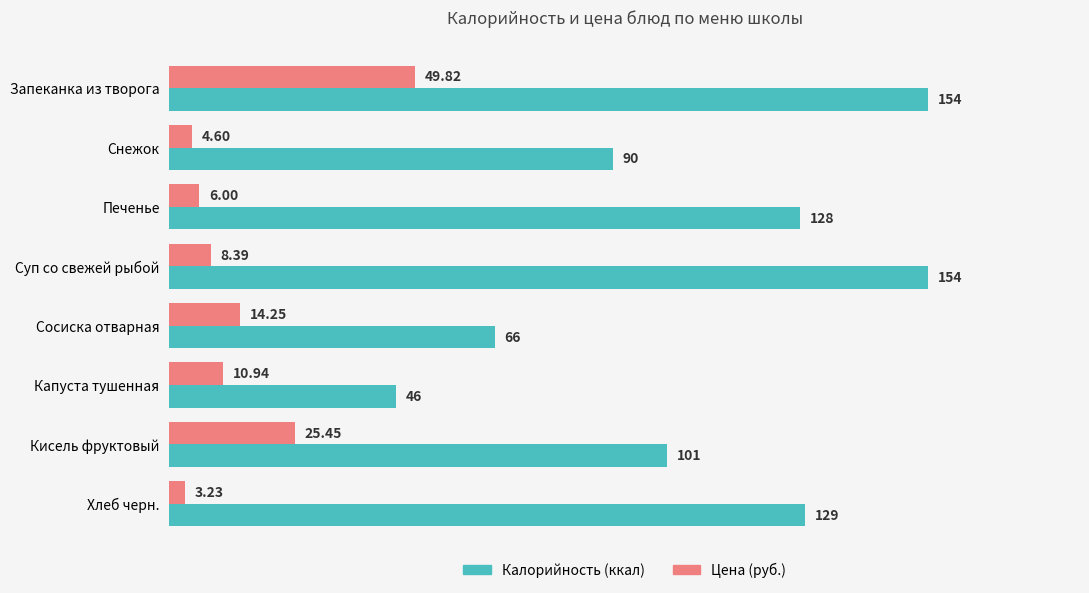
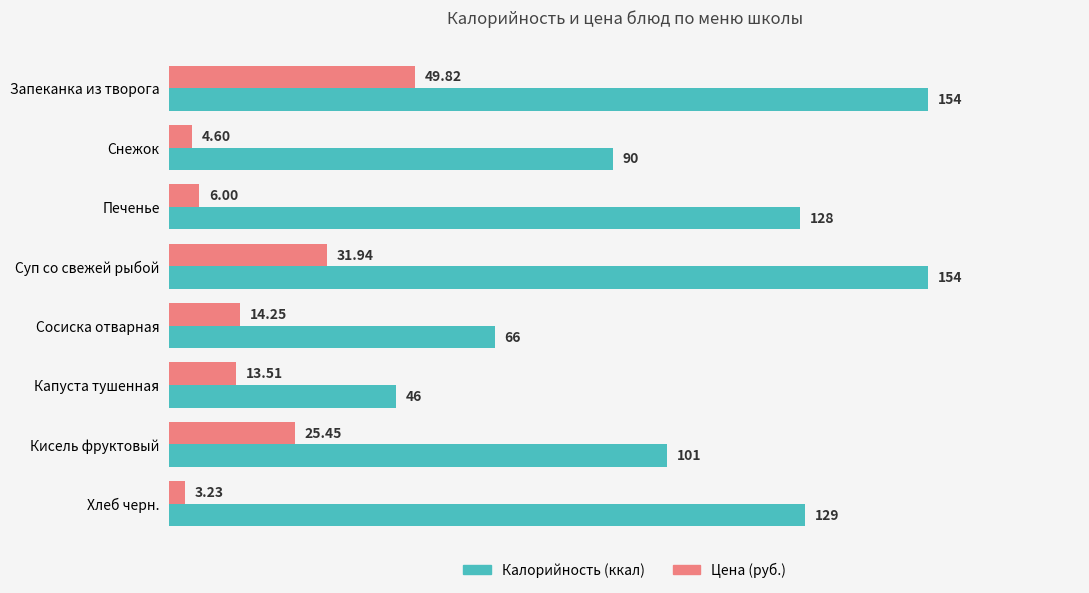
  {
    "Цена (руб.)": {
      "Запеканка из творога": 49.82,
      "Снежок": 4.60,
      "Печенье": 6.00,
-     "Суп со свежей рыбой": 8.39,
+     "Суп со свежей рыбой": 31.94,
      "Сосиска отварная": 14.25,
-     "Капуста тушенная": 10.94,
+     "Капуста тушенная": 13.51,
      "Кисель фруктовый": 25.45,
      "Хлеб черн.": 3.23
    }
  }
